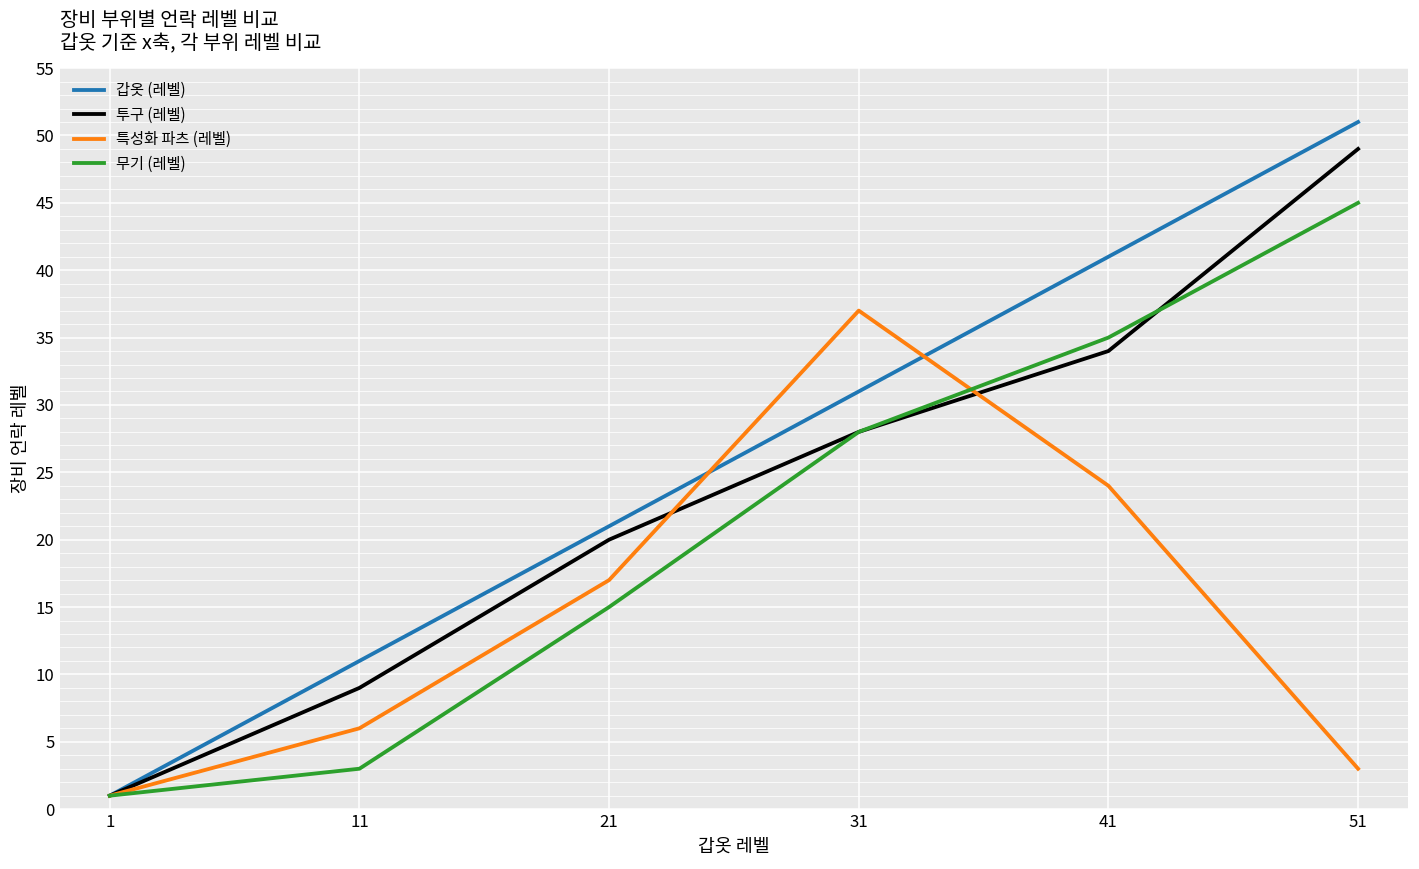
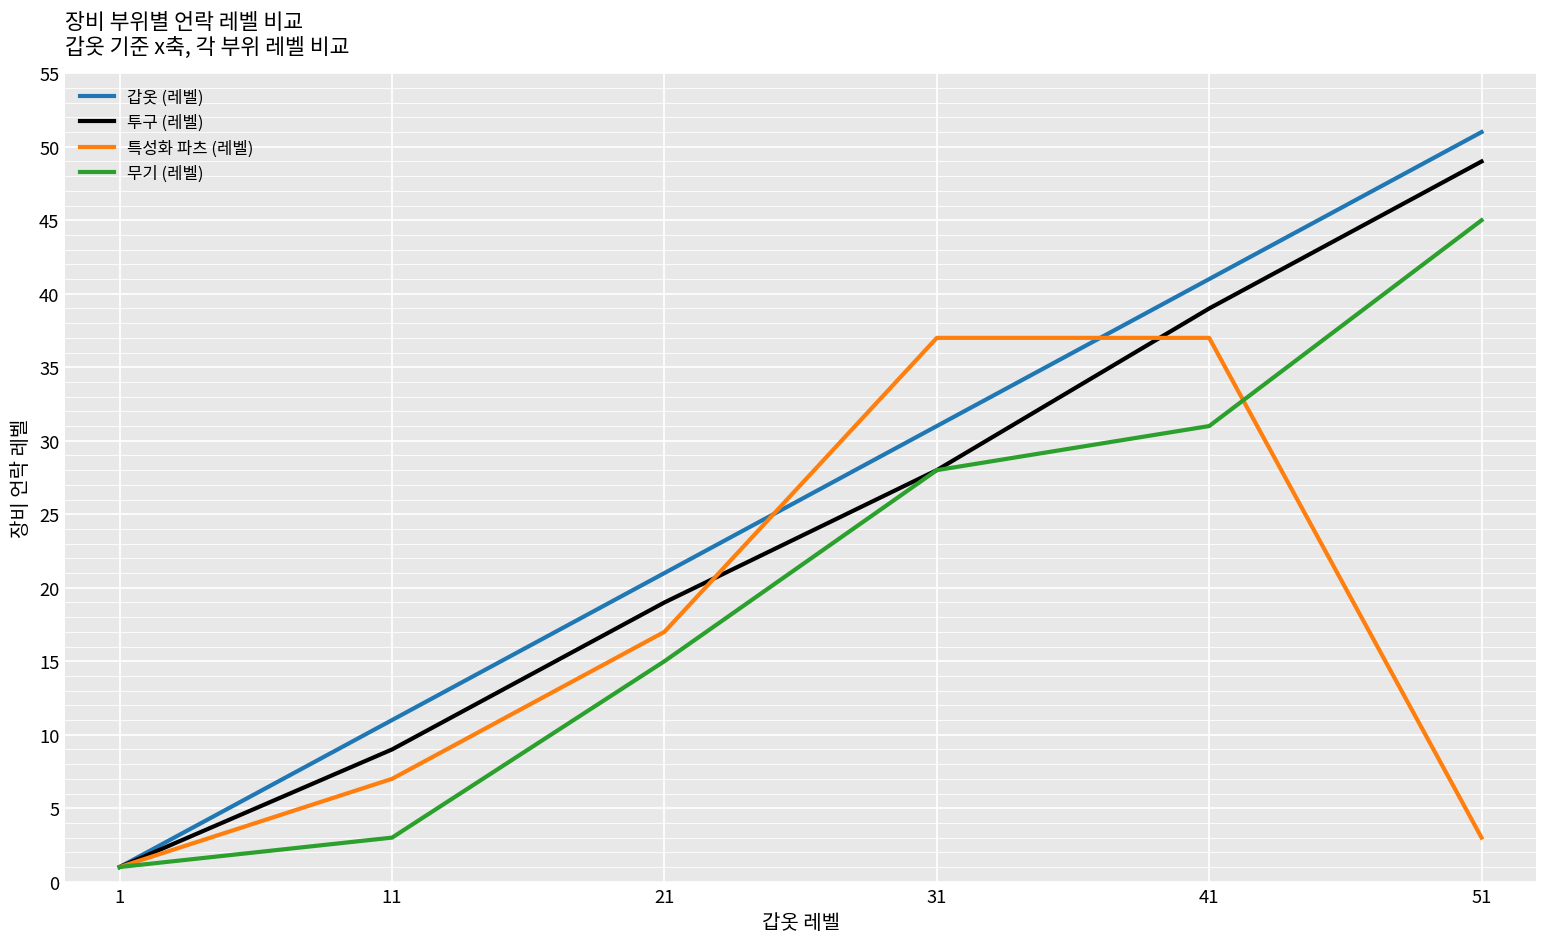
  {
    "갑옷 (레벨)": {
      "11": 11,
      "21": 21,
      "31": 31,
      "41": 41,
      "51": 51
    },
    "투구 (레벨)": {
      "11": 9,
-     "21": 20,
-     "41": 34,
+     "21": 19,
+     "41": 39,
      "51": 49
    },
    "특성화 파츠 (레벨)": {
-     "11": 6,
+     "11": 7,
      "21": 17,
      "31": 37,
-     "41": 24,
+     "41": 37,
      "51": 3
    },
    "무기 (레벨)": {
      "11": 3,
      "21": 15,
-     "41": 35,
+     "41": 31,
      "51": 45
    }
  }
